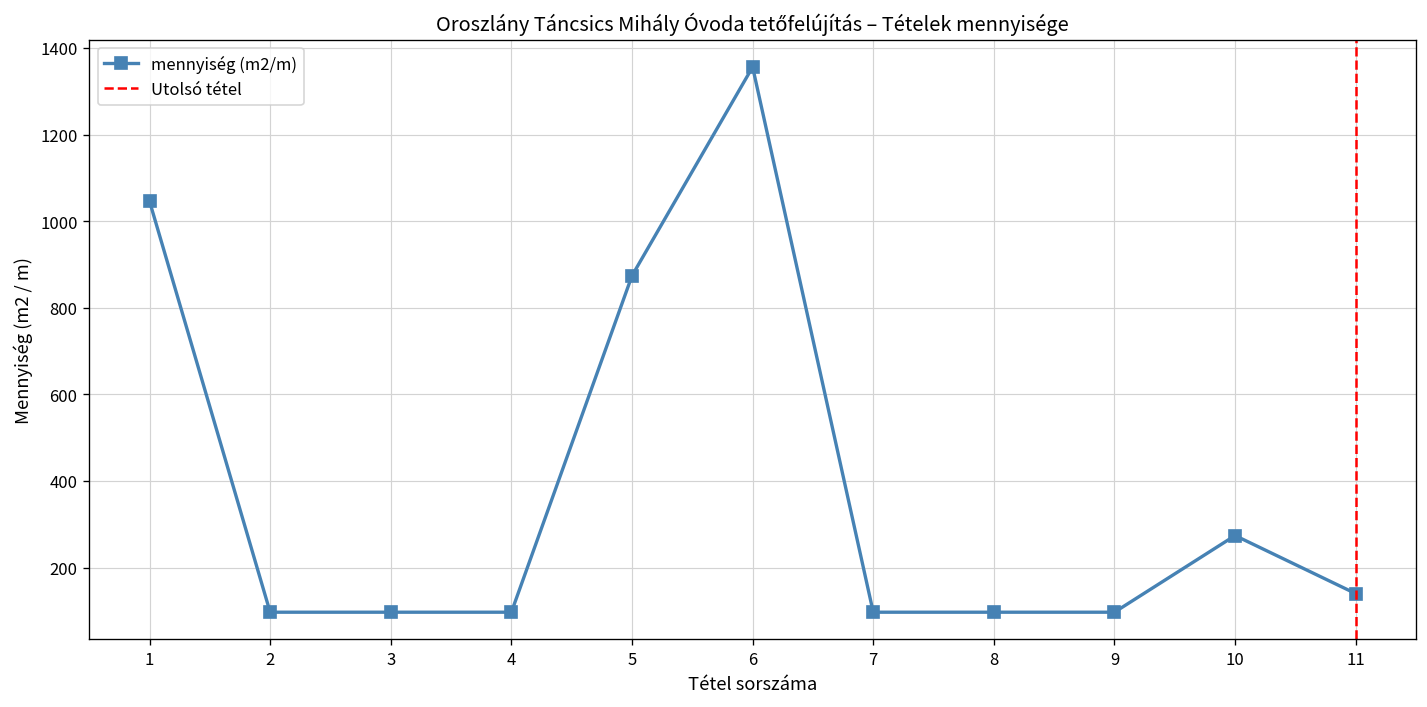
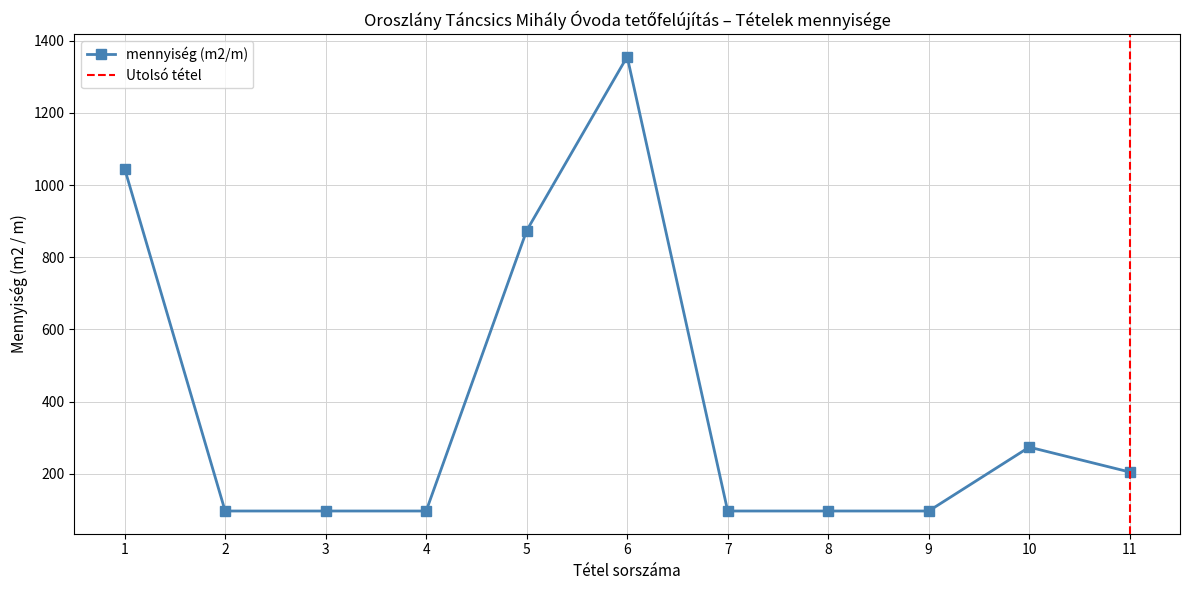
  {
    "1": 1050,
    "2": 100,
    "3": 100,
    "4": 100,
    "5": 870,
    "6": 1360,
    "7": 100,
    "8": 100,
    "9": 100,
    "10": 270,
-   "11": 140
+   "11": 210
  }
